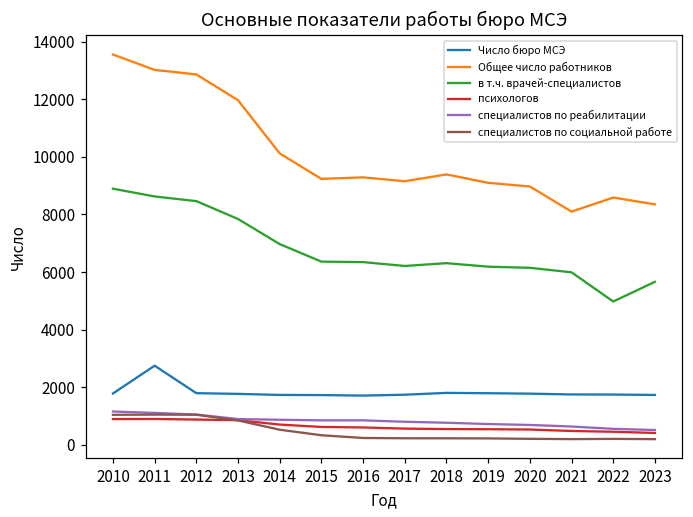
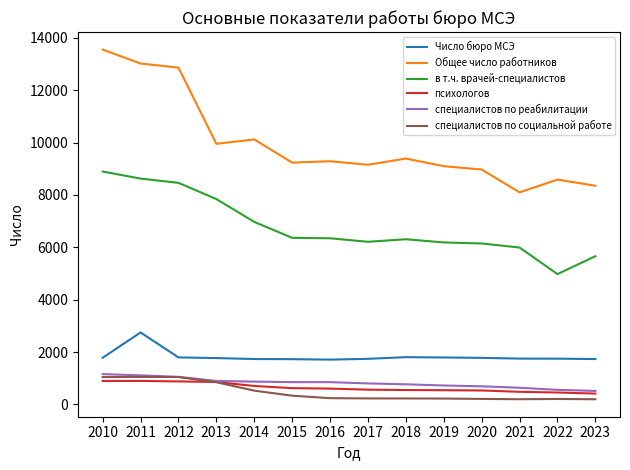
  {
    "Число бюро МСЭ": {
      "2010": 1800,
      "2011": 2700,
      "2012": 1800,
      "2013": 1800,
      "2014": 1700,
      "2015": 1700,
      "2016": 1700,
      "2017": 1700,
      "2018": 1800,
      "2019": 1800,
      "2020": 1800,
      "2021": 1800,
      "2022": 1700,
      "2023": 1700
    },
    "Общее число работников": {
      "2010": 13600,
      "2011": 13000,
      "2012": 12900,
-     "2013": 12000,
+     "2013": 10000,
      "2014": 10100,
      "2015": 9200,
      "2016": 9300,
      "2017": 9200,
      "2018": 9400,
      "2019": 9100,
      "2020": 9000,
      "2021": 8100,
      "2022": 8600,
      "2023": 8400
    },
    "в т.ч. врачей-специалистов": {
      "2010": 8900,
      "2011": 8600,
      "2012": 8500,
      "2013": 7800,
      "2014": 7000,
      "2015": 6400,
      "2016": 6300,
      "2017": 6200,
      "2018": 6300,
      "2019": 6200,
      "2020": 6100,
      "2021": 6000,
      "2022": 5000,
      "2023": 5700
    },
    "психологов": {
      "2010": 900,
      "2011": 900,
      "2012": 900,
      "2014": 700,
      "2015": 600,
      "2016": 600,
      "2017": 600,
      "2018": 500,
      "2019": 500,
      "2020": 500,
      "2021": 500,
      "2022": 500,
      "2023": 400
    },
    "специалистов по реабилитации": {
      "2010": 1200,
      "2014": 900,
      "2015": 900,
      "2016": 900,
      "2017": 800,
      "2018": 800,
      "2019": 700,
      "2020": 700,
      "2021": 600,
      "2022": 600,
      "2023": 500
    },
    "специалистов по социальной работе": {
      "2010": 1000,
      "2014": 500,
      "2015": 300,
      "2016": 200,
      "2017": 200,
      "2018": 200,
      "2019": 200,
      "2020": 200,
      "2021": 200,
      "2022": 200,
      "2023": 200
    }
  }
